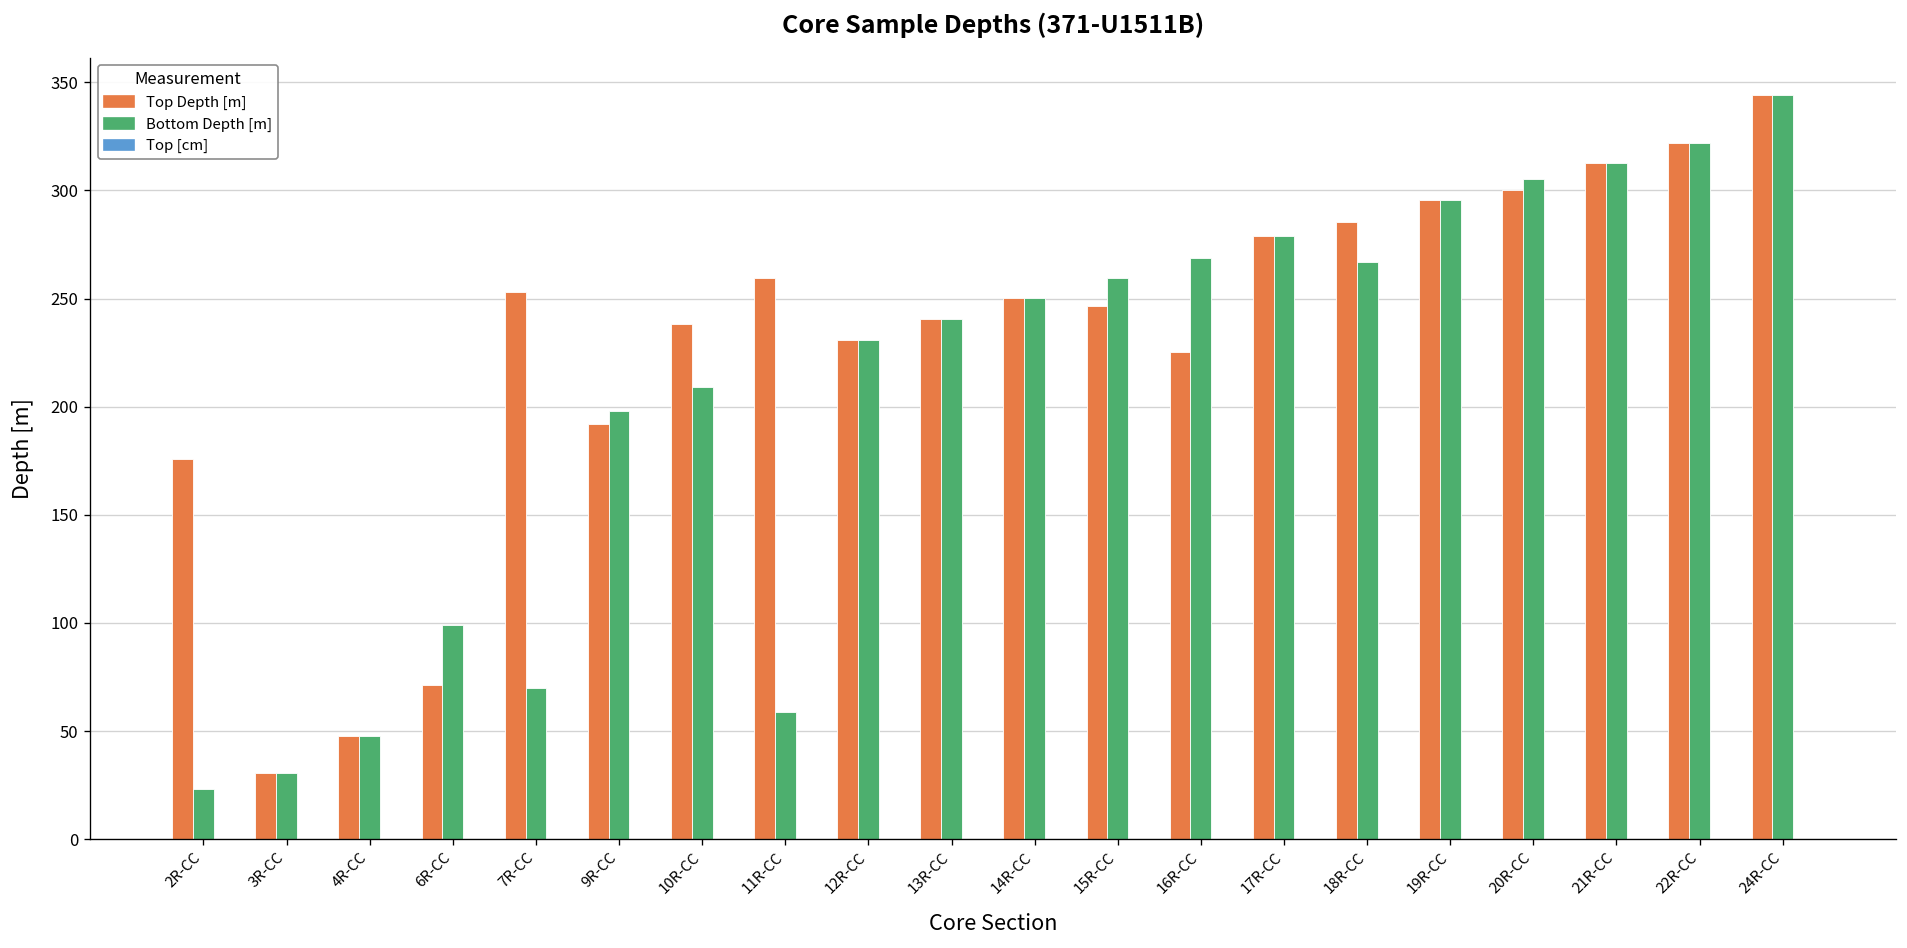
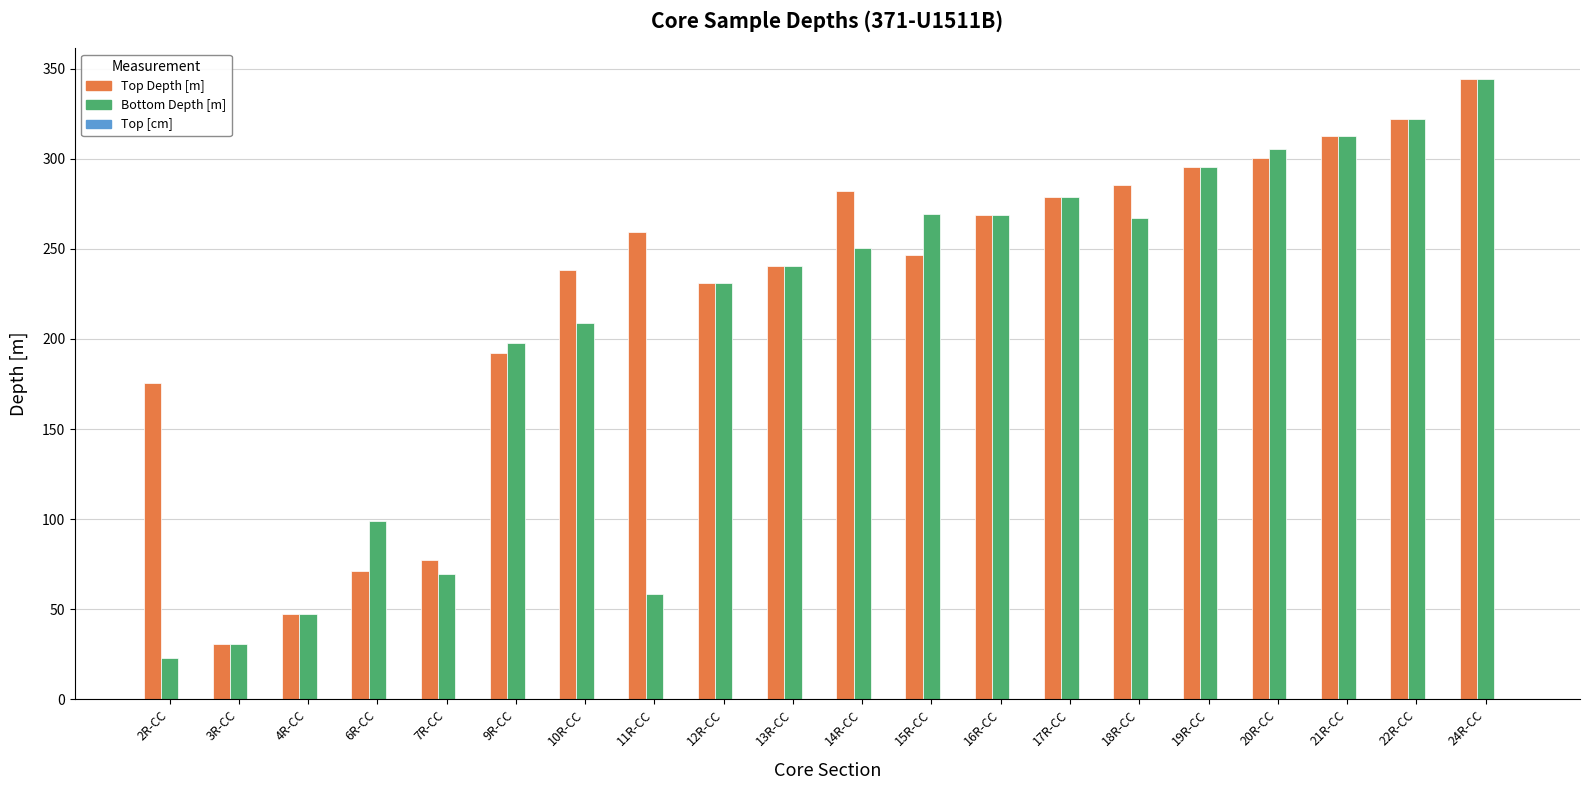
  {
    "Top Depth [m]": {
      "2R-CC": 176,
      "3R-CC": 30,
      "4R-CC": 48,
      "6R-CC": 71,
-     "7R-CC": 253,
+     "7R-CC": 77,
      "9R-CC": 192,
      "10R-CC": 238,
      "11R-CC": 260,
      "12R-CC": 231,
      "13R-CC": 240,
-     "14R-CC": 250,
+     "14R-CC": 282,
      "15R-CC": 247,
-     "16R-CC": 225,
+     "16R-CC": 269,
      "17R-CC": 279,
      "18R-CC": 285,
      "19R-CC": 295,
      "20R-CC": 300,
      "21R-CC": 313,
      "22R-CC": 322,
      "24R-CC": 344
    },
    "Bottom Depth [m]": {
      "2R-CC": 23,
      "3R-CC": 31,
      "4R-CC": 48,
      "6R-CC": 99,
      "7R-CC": 70,
      "9R-CC": 198,
      "10R-CC": 209,
      "11R-CC": 59,
      "12R-CC": 231,
      "13R-CC": 240,
      "14R-CC": 250,
-     "15R-CC": 260,
+     "15R-CC": 269,
      "16R-CC": 269,
      "17R-CC": 279,
      "18R-CC": 267,
      "19R-CC": 295,
      "20R-CC": 305,
      "21R-CC": 313,
      "22R-CC": 322,
      "24R-CC": 344
    },
    "Top [cm]": {
      "2R-CC": 0,
      "3R-CC": 0,
      "4R-CC": 0,
      "6R-CC": 0,
      "7R-CC": 0,
      "9R-CC": 0,
      "10R-CC": 0,
      "11R-CC": 0,
      "12R-CC": 0,
      "13R-CC": 0,
      "14R-CC": 0,
      "15R-CC": 0,
      "16R-CC": 0,
      "17R-CC": 0,
      "18R-CC": 0,
      "19R-CC": 0,
      "20R-CC": 0,
      "21R-CC": 0,
      "22R-CC": 0,
      "24R-CC": 0
    }
  }
